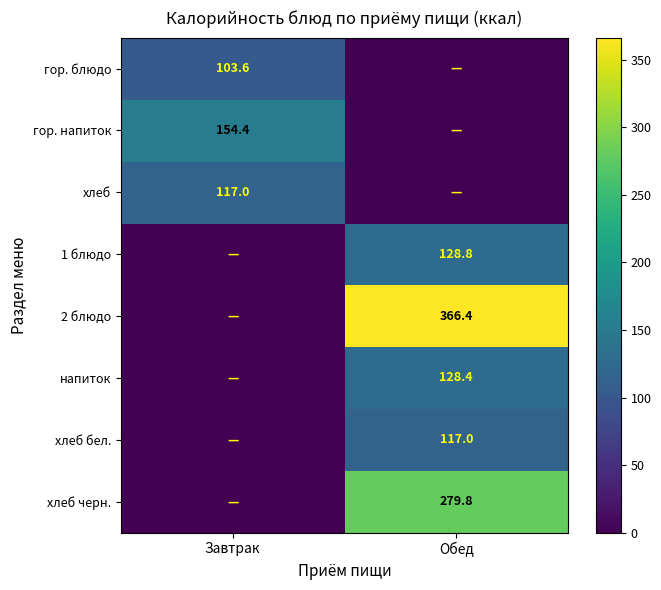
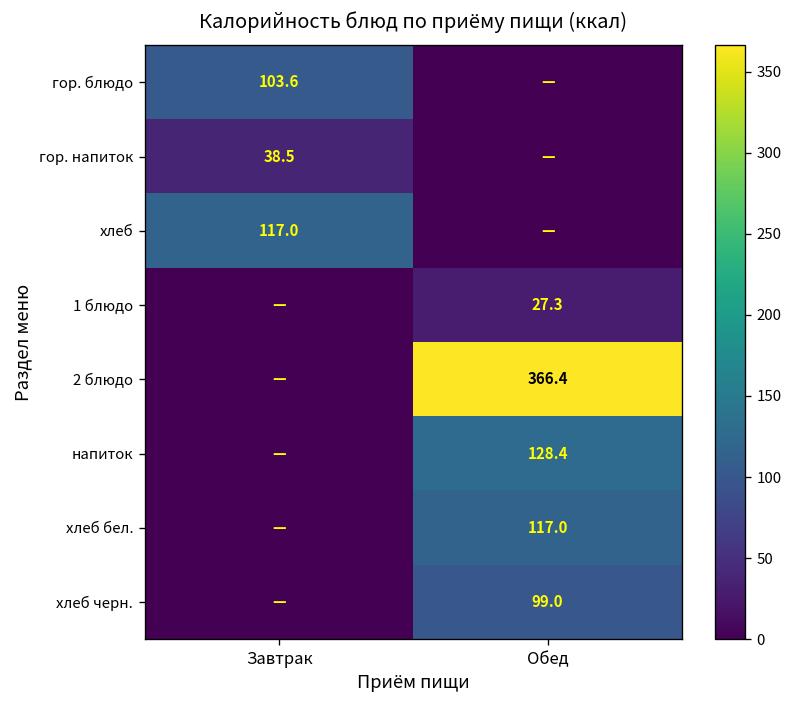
  {
    "гор. блюдо": {
      "Завтрак": 103.6
    },
    "гор. напиток": {
-     "Завтрак": 154.4
+     "Завтрак": 38.5
    },
    "хлеб": {
      "Завтрак": 117.0
    },
    "1 блюдо": {
-     "Обед": 128.8
+     "Обед": 27.3
    },
    "2 блюдо": {
      "Обед": 366.4
    },
    "напиток": {
      "Обед": 128.4
    },
    "хлеб бел.": {
      "Обед": 117.0
    },
    "хлеб черн.": {
-     "Обед": 279.8
+     "Обед": 99.0
    }
  }
